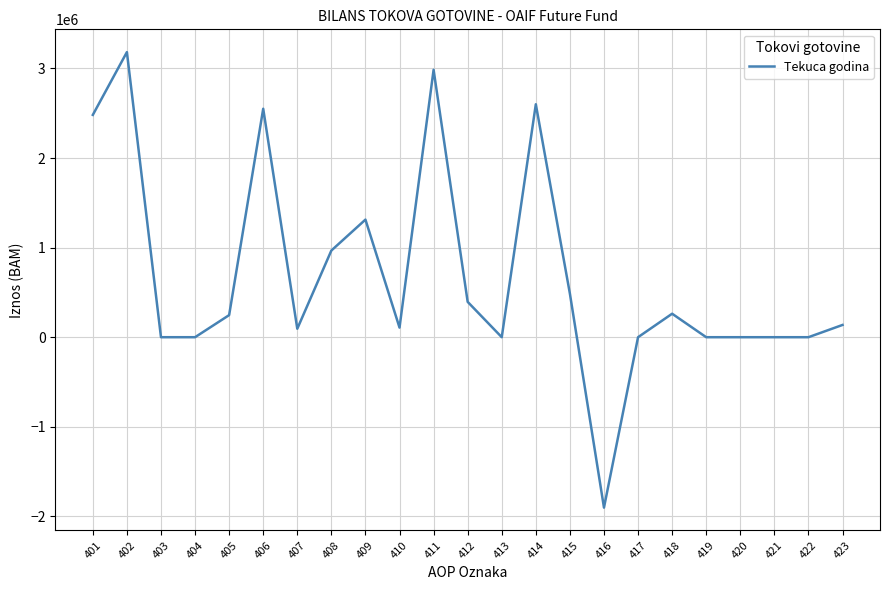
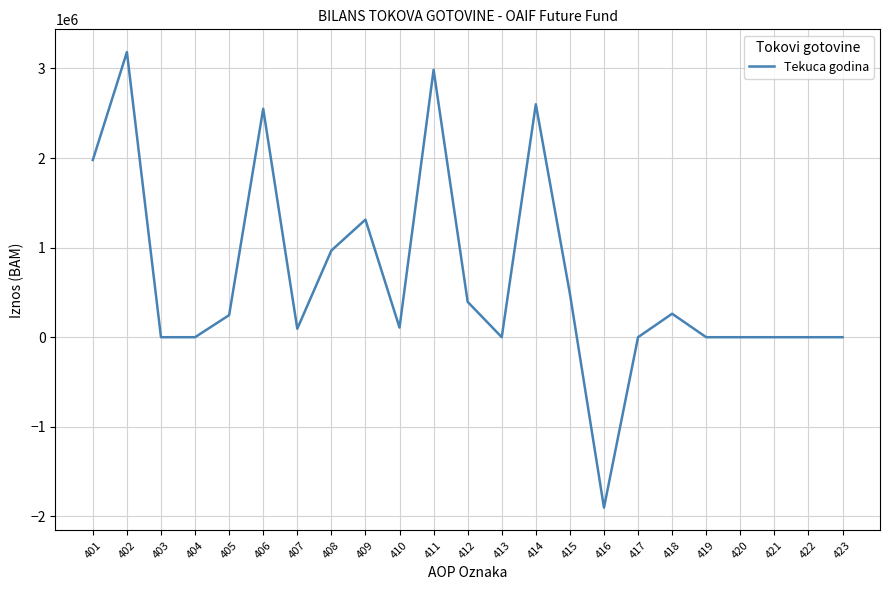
  {
-   "401": 2500000,
+   "401": 2000000,
    "402": 3200000,
    "403": 0,
    "404": 0,
    "405": 200000,
    "406": 2600000,
    "407": 100000,
    "408": 1000000,
    "409": 1300000,
    "410": 100000,
    "411": 3000000,
    "412": 400000,
    "413": 0,
    "414": 2600000,
    "415": 500000,
    "416": -1900000,
    "417": 0,
    "418": 300000,
    "419": 0,
    "420": 0,
    "421": 0,
    "422": 0,
-   "423": 100000
+   "423": 0
  }
